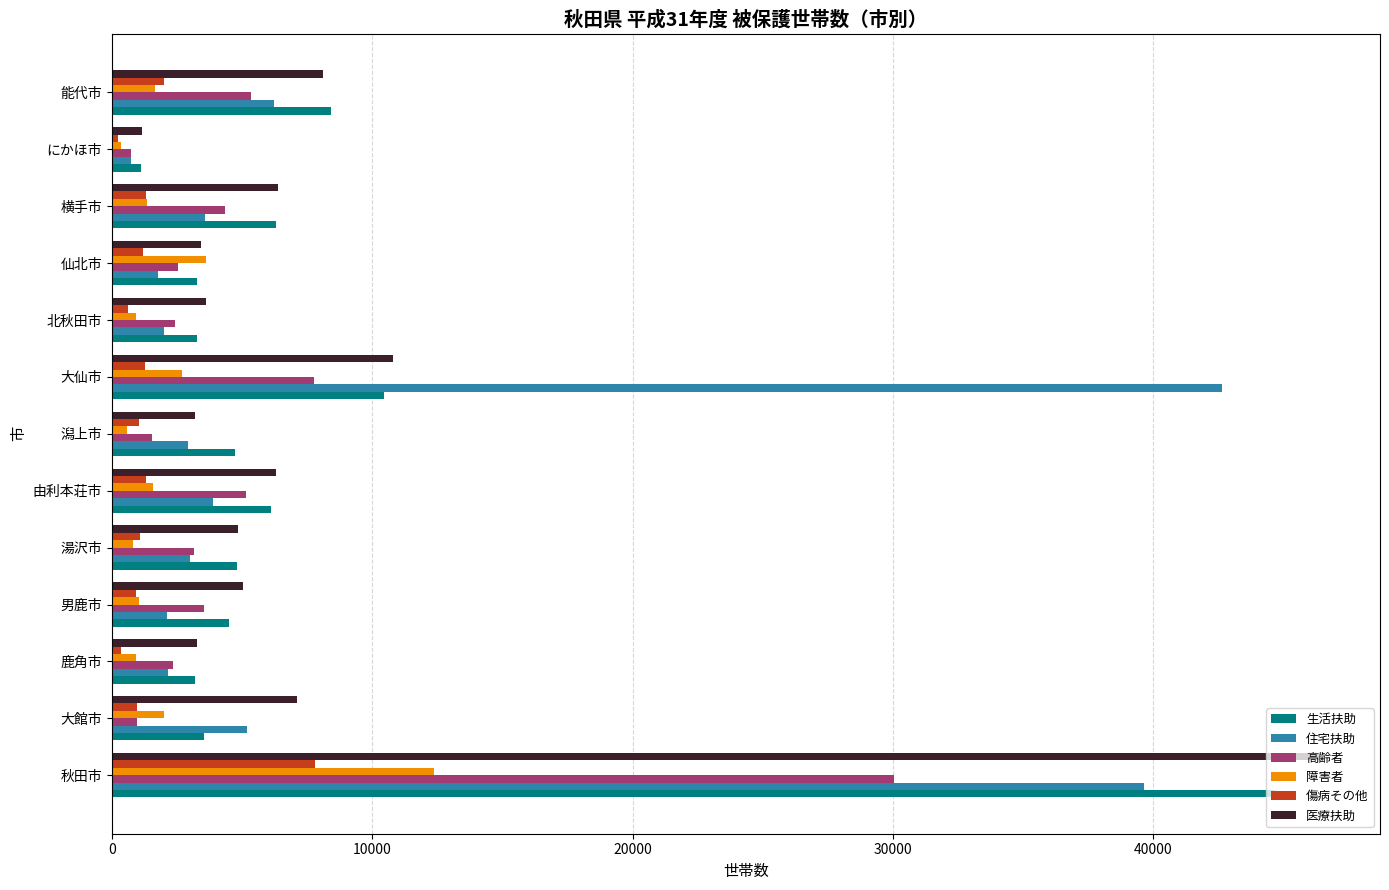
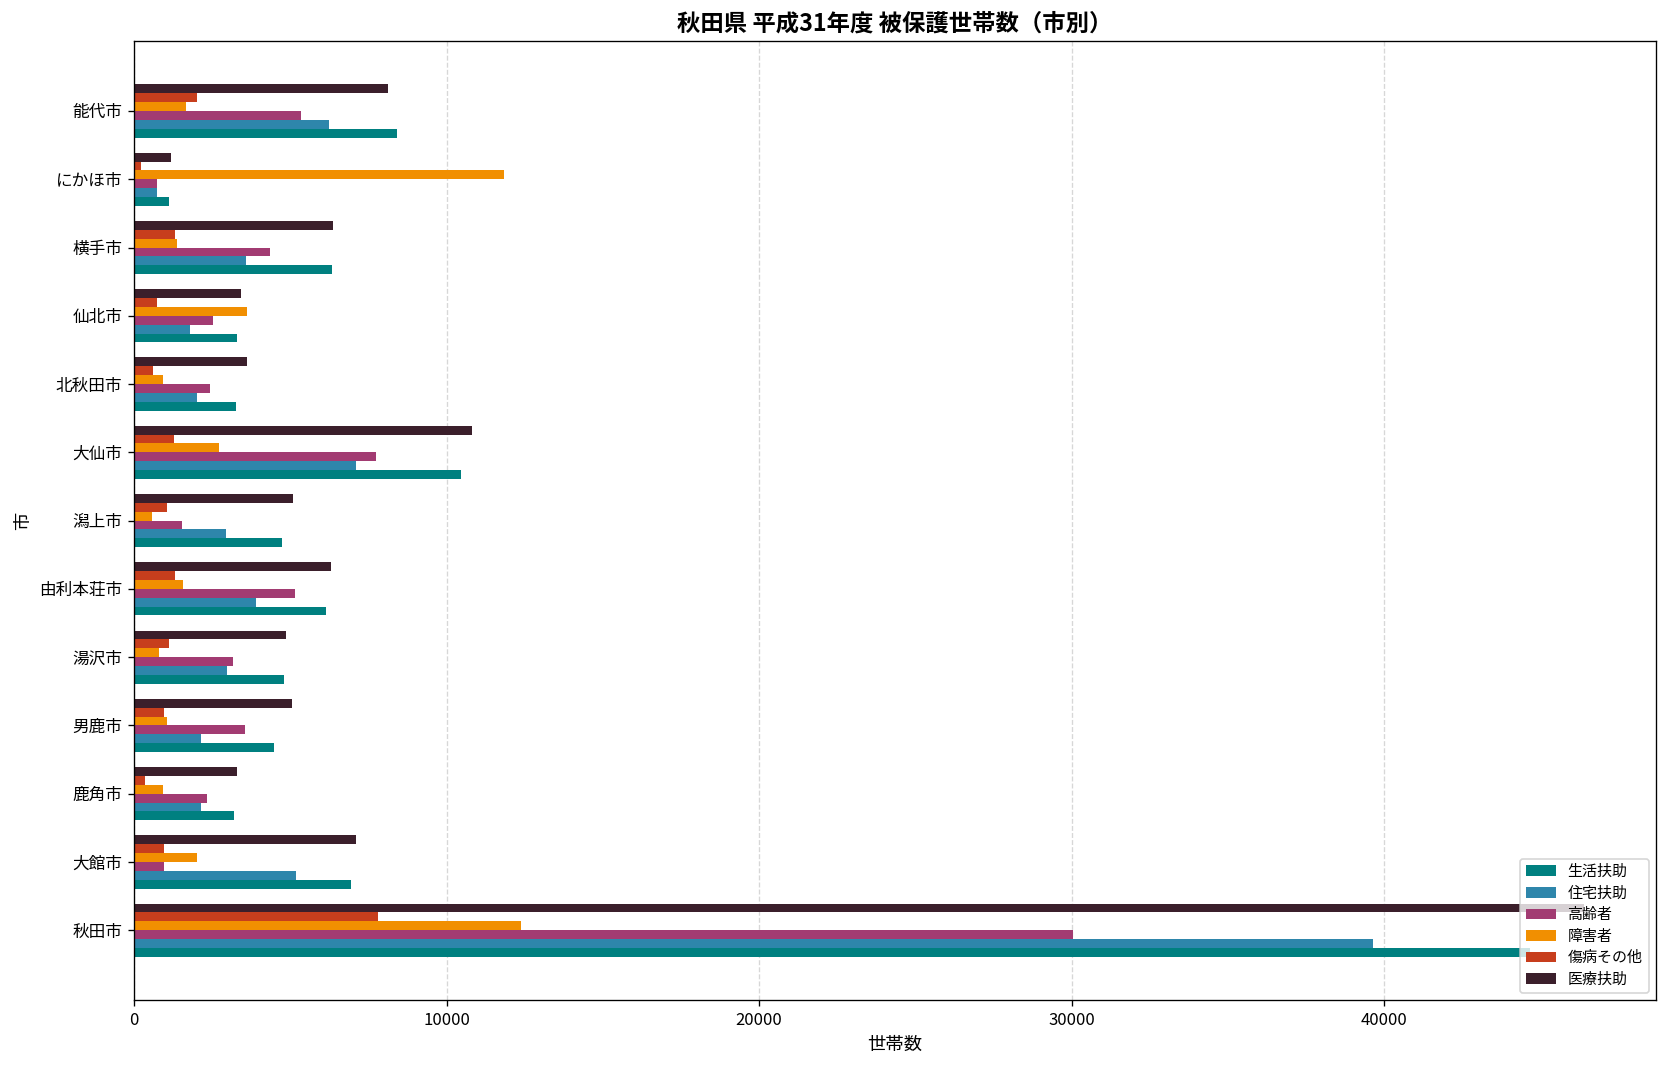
  {
    "生活扶助": {
      "能代市": 8400,
      "にかほ市": 1100,
      "横手市": 6300,
      "仙北市": 3300,
      "北秋田市": 3300,
      "大仙市": 10500,
      "潟上市": 4800,
      "由利本荘市": 6100,
      "湯沢市": 4800,
      "男鹿市": 4500,
      "鹿角市": 3200,
-     "大館市": 3500
+     "大館市": 7000
    },
    "住宅扶助": {
      "能代市": 6200,
      "にかほ市": 700,
      "横手市": 3600,
      "仙北市": 1800,
      "北秋田市": 2000,
-     "大仙市": 42600,
+     "大仙市": 7100,
      "潟上市": 2900,
      "由利本荘市": 3900,
      "湯沢市": 3000,
      "男鹿市": 2100,
      "鹿角市": 2100,
      "大館市": 5200,
      "秋田市": 39600
    },
    "高齢者": {
      "能代市": 5300,
      "にかほ市": 700,
      "横手市": 4400,
      "仙北市": 2500,
      "北秋田市": 2400,
      "大仙市": 7800,
      "潟上市": 1500,
      "由利本荘市": 5200,
      "湯沢市": 3200,
      "男鹿市": 3500,
      "鹿角市": 2300,
      "大館市": 1000,
      "秋田市": 30000
    },
    "障害者": {
      "能代市": 1700,
-     "にかほ市": 400,
+     "にかほ市": 11900,
      "横手市": 1400,
      "仙北市": 3600,
      "北秋田市": 900,
      "大仙市": 2700,
      "潟上市": 600,
      "由利本荘市": 1600,
      "湯沢市": 800,
      "男鹿市": 1100,
      "鹿角市": 900,
      "大館市": 2000,
      "秋田市": 12400
    },
    "傷病その他": {
      "能代市": 2000,
      "にかほ市": 200,
      "横手市": 1300,
-     "仙北市": 1200,
+     "仙北市": 700,
      "北秋田市": 600,
      "大仙市": 1300,
      "潟上市": 1100,
      "由利本荘市": 1300,
      "湯沢市": 1100,
      "男鹿市": 900,
      "鹿角市": 400,
      "大館市": 1000,
      "秋田市": 7800
    },
    "医療扶助": {
      "能代市": 8100,
      "にかほ市": 1200,
      "横手市": 6400,
      "仙北市": 3400,
      "北秋田市": 3600,
      "大仙市": 10800,
-     "潟上市": 3200,
+     "潟上市": 5100,
      "由利本荘市": 6300,
      "湯沢市": 4900,
      "男鹿市": 5100,
      "鹿角市": 3300,
      "大館市": 7100
    }
  }
